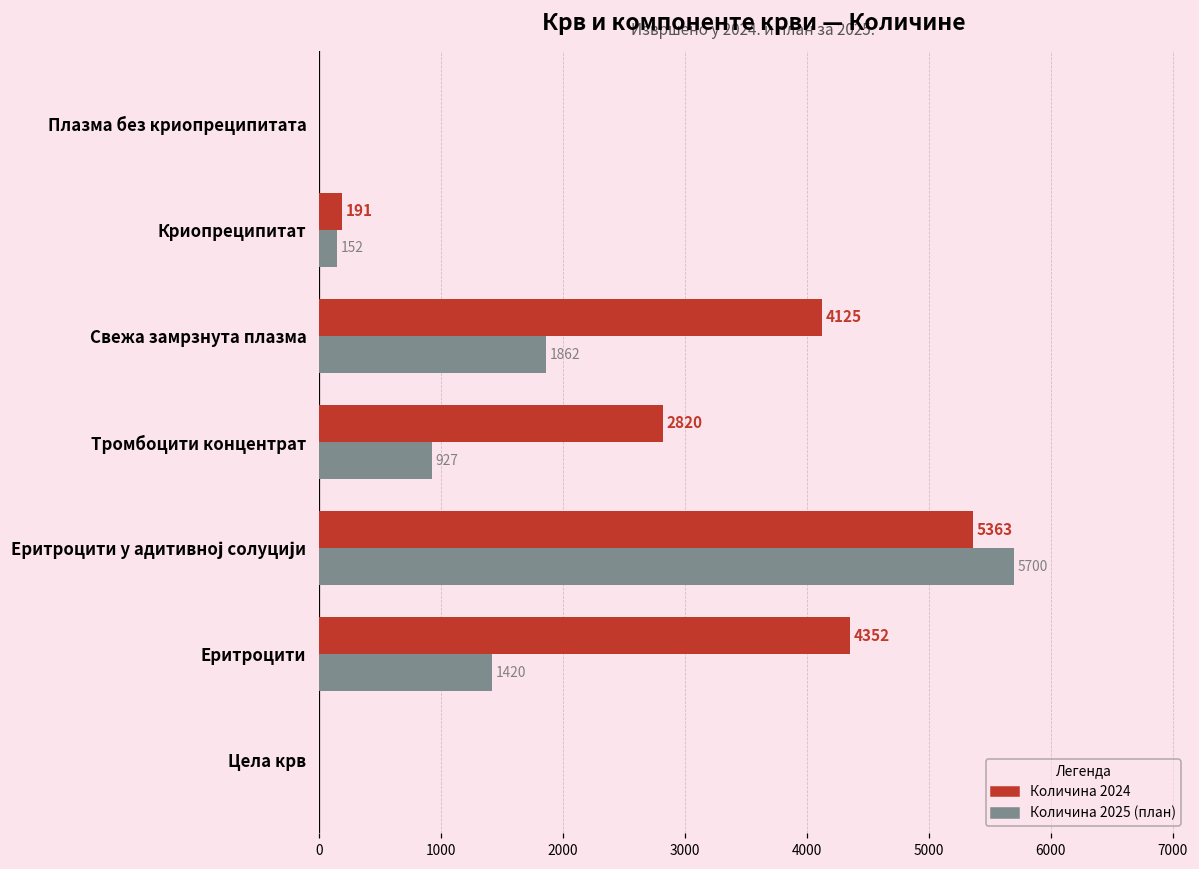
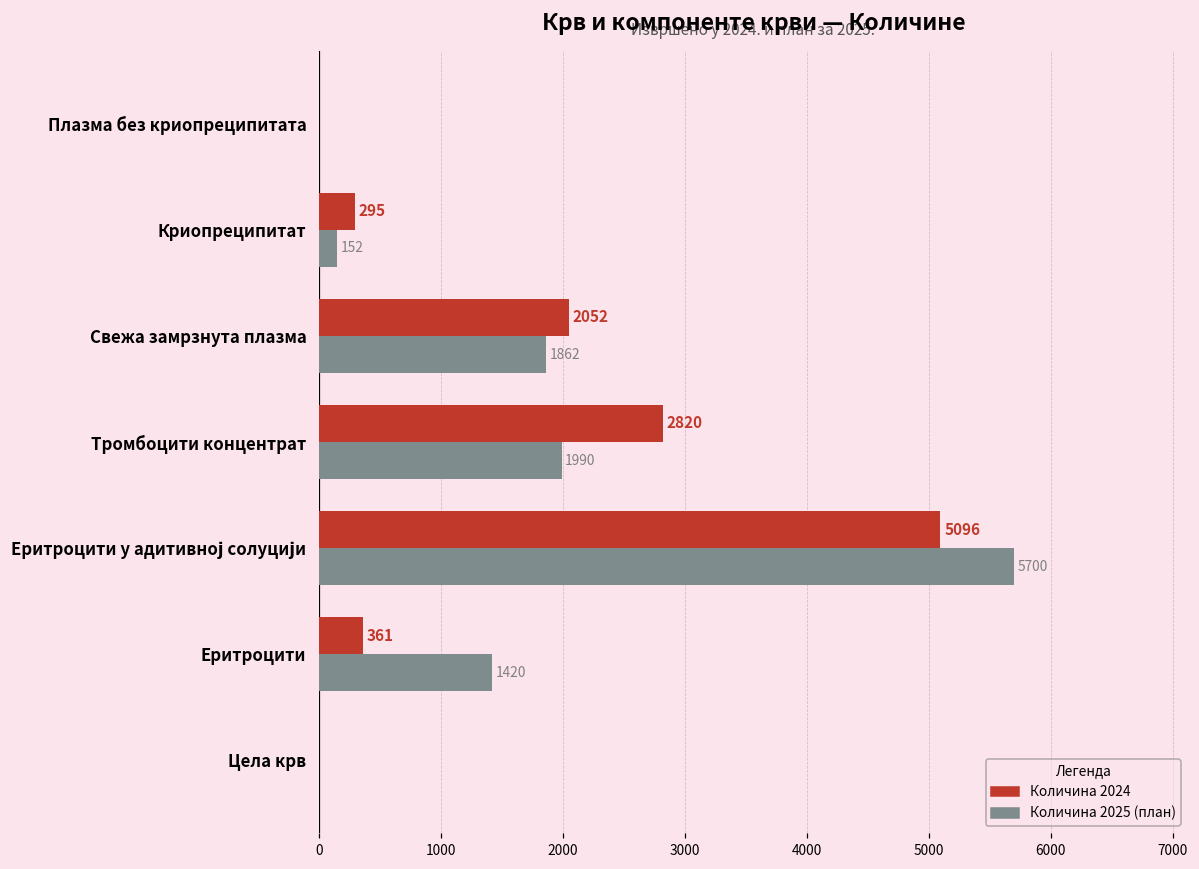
  {
    "Количина 2024": {
-     "Криопреципитат": 191,
-     "Свежа замрзнута плазма": 4125,
+     "Криопреципитат": 295,
+     "Свежа замрзнута плазма": 2052,
      "Тромбоцити концентрат": 2820,
-     "Еритроцити у адитивној солуцији": 5363,
-     "Еритроцити": 4352
+     "Еритроцити у адитивној солуцији": 5096,
+     "Еритроцити": 361
    },
    "Количина 2025 (план)": {
      "Криопреципитат": 152,
      "Свежа замрзнута плазма": 1862,
-     "Тромбоцити концентрат": 927,
+     "Тромбоцити концентрат": 1990,
      "Еритроцити у адитивној солуцији": 5700,
      "Еритроцити": 1420
    }
  }
